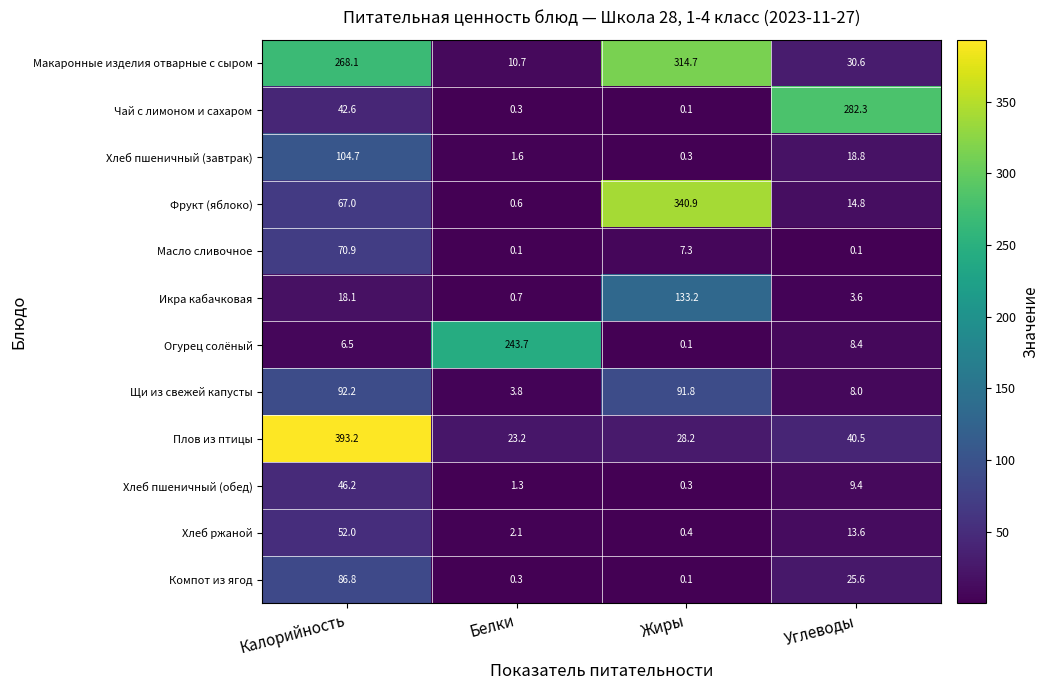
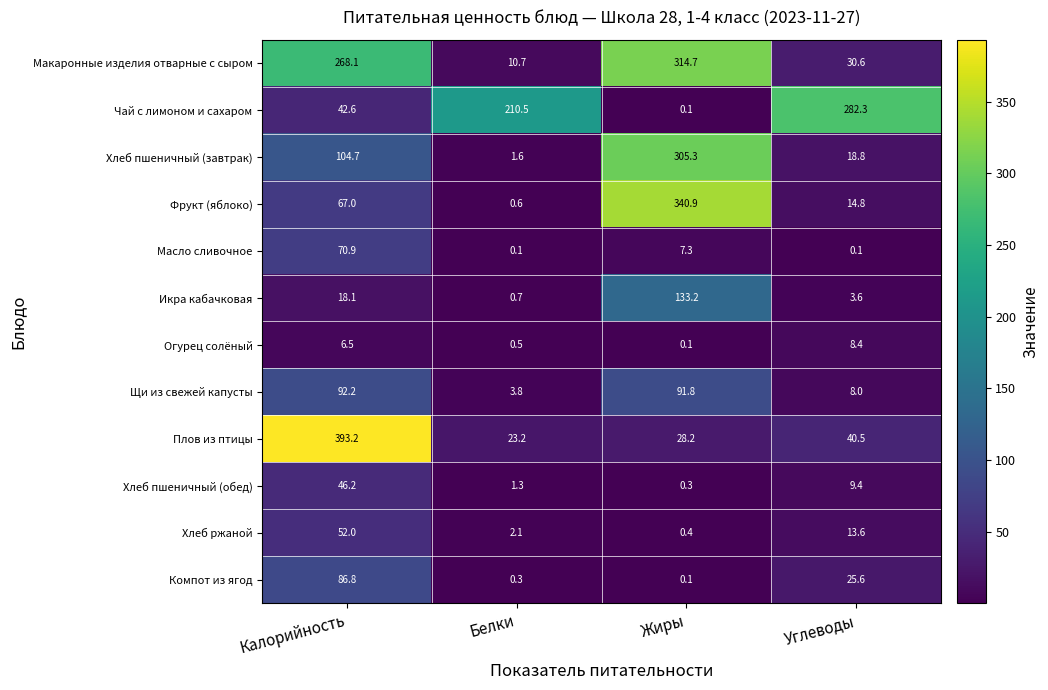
  {
    "Макаронные изделия отварные с сыром": {
      "Калорийность": 268.1,
      "Белки": 10.7,
      "Жиры": 314.7,
      "Углеводы": 30.6
    },
    "Чай с лимоном и cахаром": {
      "Калорийность": 42.6,
-     "Белки": 0.3,
+     "Белки": 210.5,
      "Жиры": 0.1,
      "Углеводы": 282.3
    },
    "Хлеб пшеничный (завтрак)": {
      "Калорийность": 104.7,
      "Белки": 1.6,
-     "Жиры": 0.3,
+     "Жиры": 305.3,
      "Углеводы": 18.8
    },
    "Фрукт (яблоко)": {
      "Калорийность": 67.0,
      "Белки": 0.6,
      "Жиры": 340.9,
      "Углеводы": 14.8
    },
    "Масло сливочное": {
      "Калорийность": 70.9,
      "Белки": 0.1,
      "Жиры": 7.3,
      "Углеводы": 0.1
    },
    "Икра кабачковая": {
      "Калорийность": 18.1,
      "Белки": 0.7,
      "Жиры": 133.2,
      "Углеводы": 3.6
    },
    "Огурец солёный": {
      "Калорийность": 6.5,
-     "Белки": 243.7,
+     "Белки": 0.5,
      "Жиры": 0.1,
      "Углеводы": 8.4
    },
    "Щи из свежей капусты": {
      "Калорийность": 92.2,
      "Белки": 3.8,
      "Жиры": 91.8,
      "Углеводы": 8.0
    },
    "Плов из птицы": {
      "Калорийность": 393.2,
      "Белки": 23.2,
      "Жиры": 28.2,
      "Углеводы": 40.5
    },
    "Хлеб пшеничный (обед)": {
      "Калорийность": 46.2,
      "Белки": 1.3,
      "Жиры": 0.3,
      "Углеводы": 9.4
    },
    "Хлеб ржаной": {
      "Калорийность": 52.0,
      "Белки": 2.1,
      "Жиры": 0.4,
      "Углеводы": 13.6
    },
    "Компот из ягод": {
      "Калорийность": 86.8,
      "Белки": 0.3,
      "Жиры": 0.1,
      "Углеводы": 25.6
    }
  }
